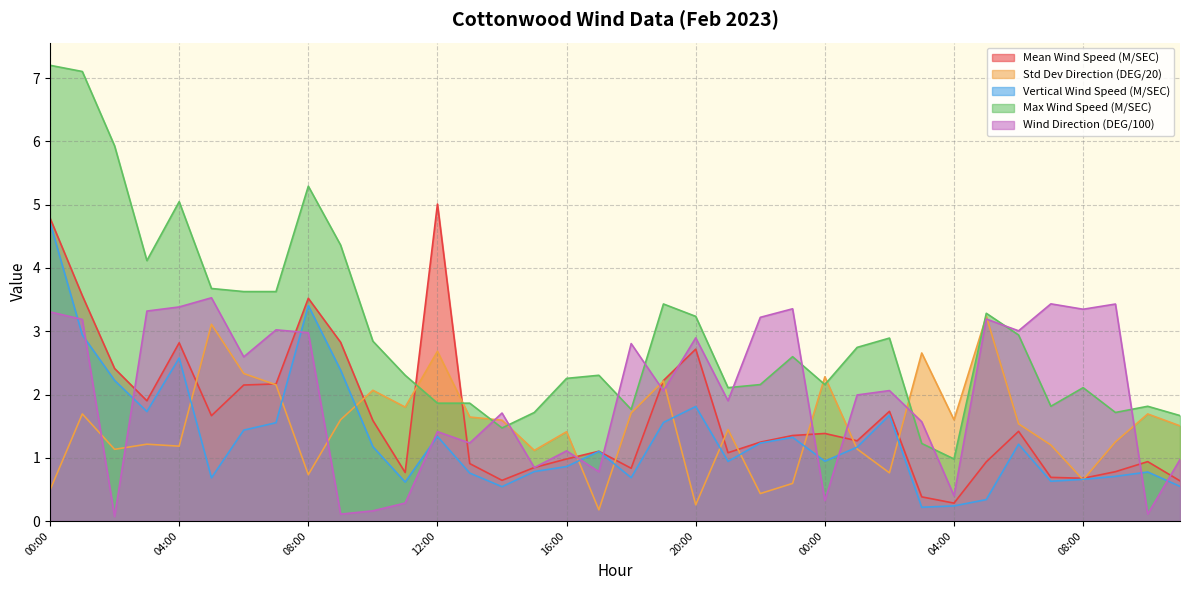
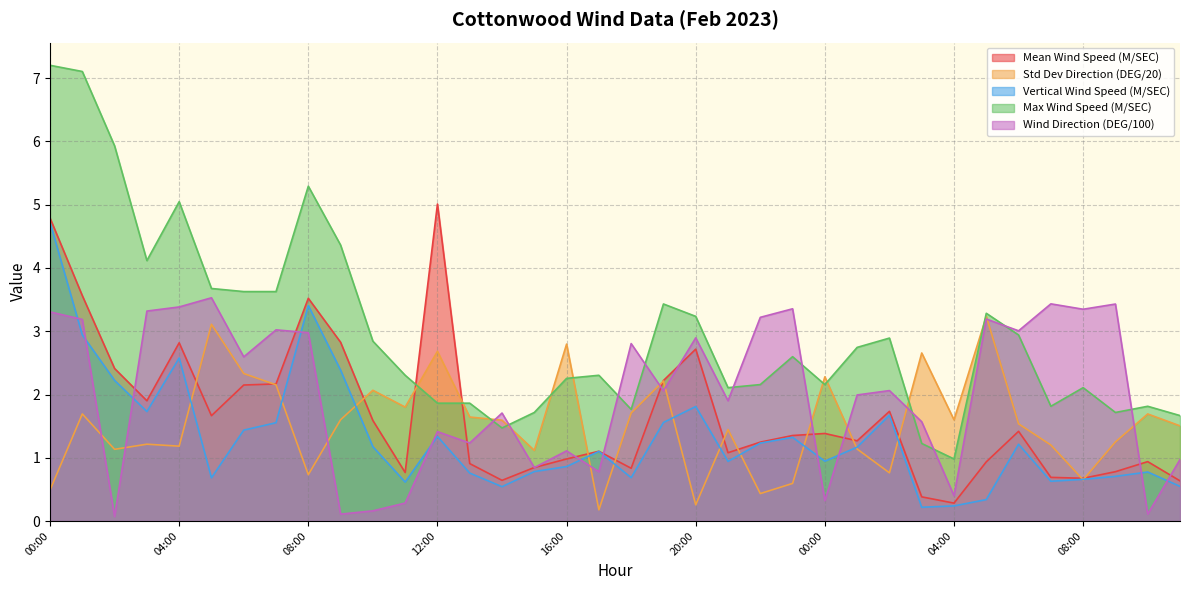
  {
    "Mean Wind Speed (M/SEC)": {
      "12:00": 5.0,
      "16:00": 1.0,
      "20:00": 2.7
    },
    "Std Dev Direction (DEG/20)": {
      "12:00": 2.7,
-     "16:00": 1.4,
+     "16:00": 2.8,
      "20:00": 0.3
    },
    "Vertical Wind Speed (M/SEC)": {
      "12:00": 1.3,
      "16:00": 0.9,
      "20:00": 1.8
    },
    "Max Wind Speed (M/SEC)": {
      "12:00": 1.9,
      "16:00": 2.3,
      "20:00": 3.2
    },
    "Wind Direction (DEG/100)": {
      "12:00": 1.4,
      "16:00": 1.1,
      "20:00": 2.9
    }
  }
